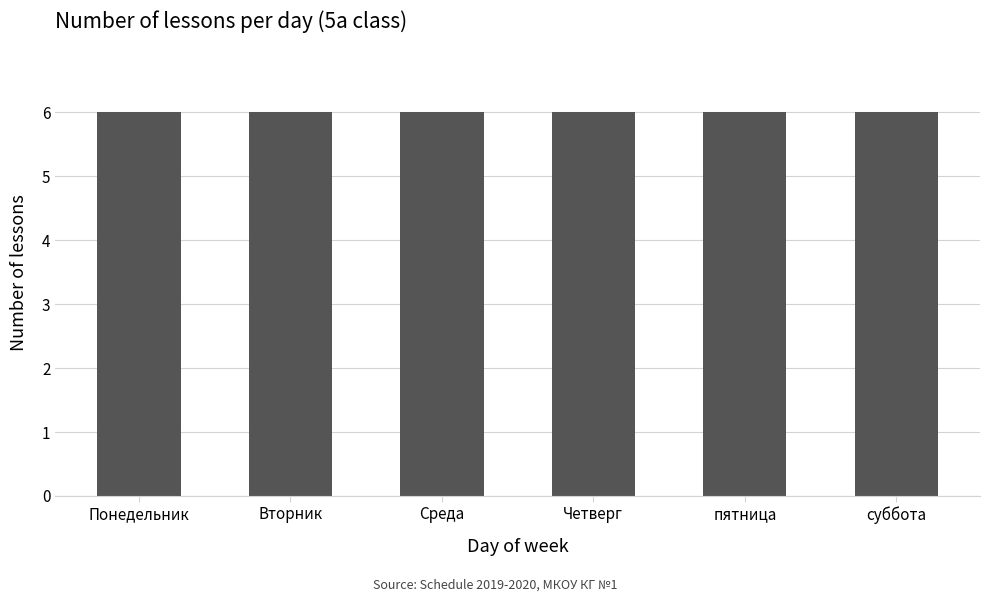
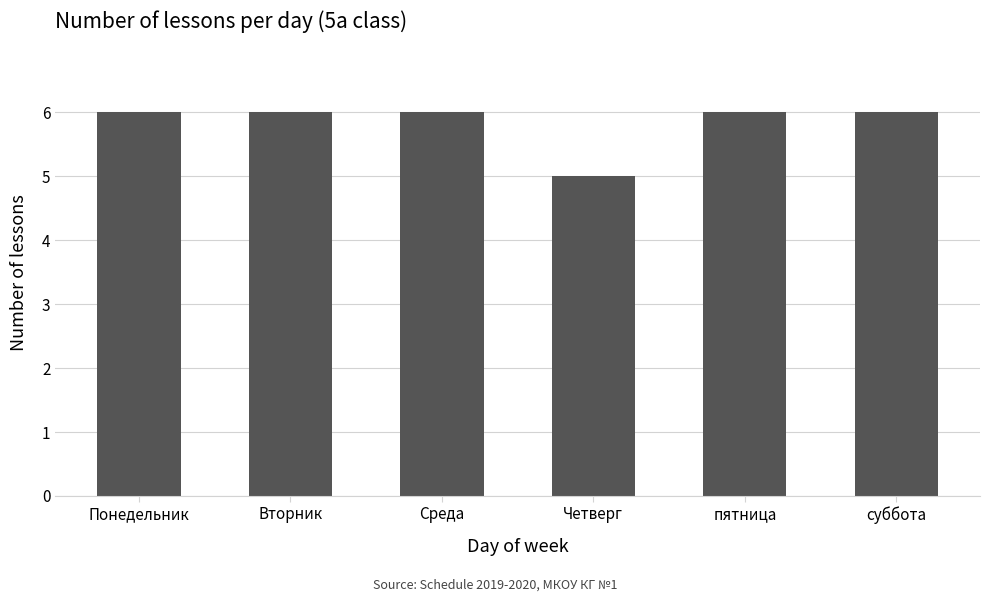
  {
    "Понедельник": 6,
    "Вторник": 6,
    "Среда": 6,
-   "Четверг": 6,
+   "Четверг": 5,
    "пятница": 6,
    "суббота": 6
  }
